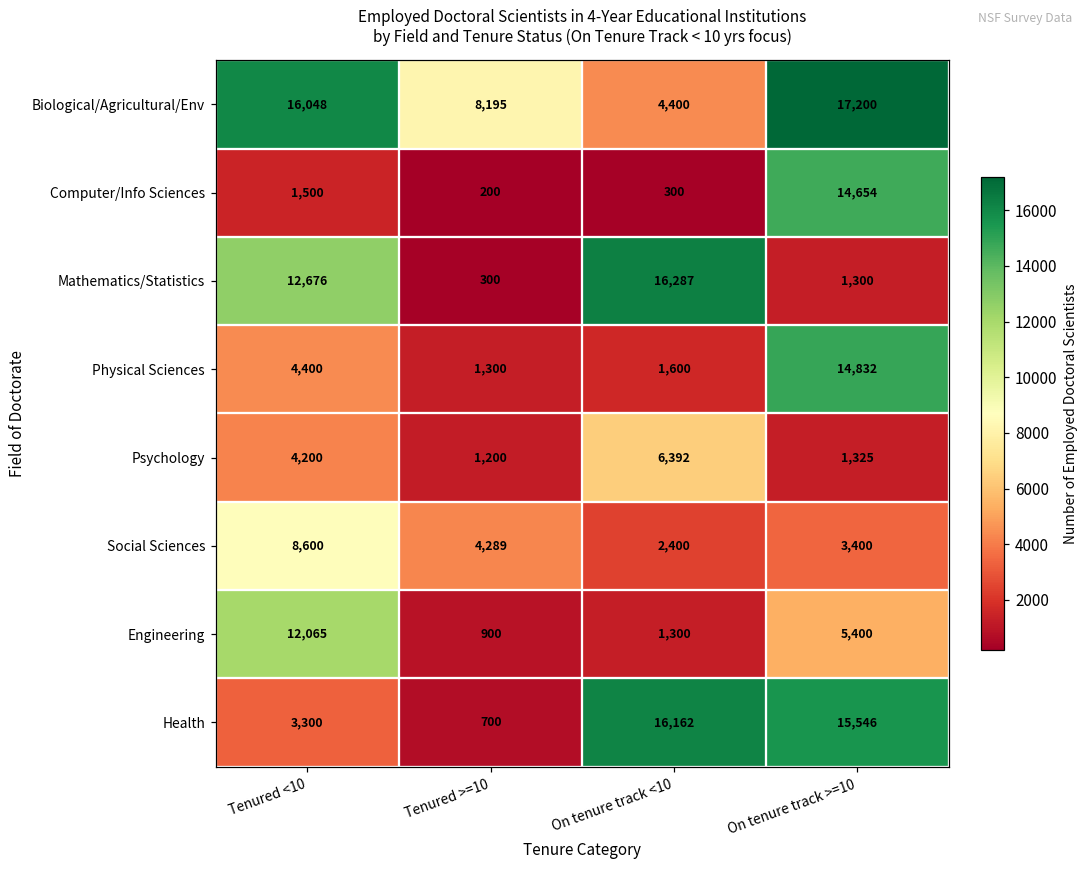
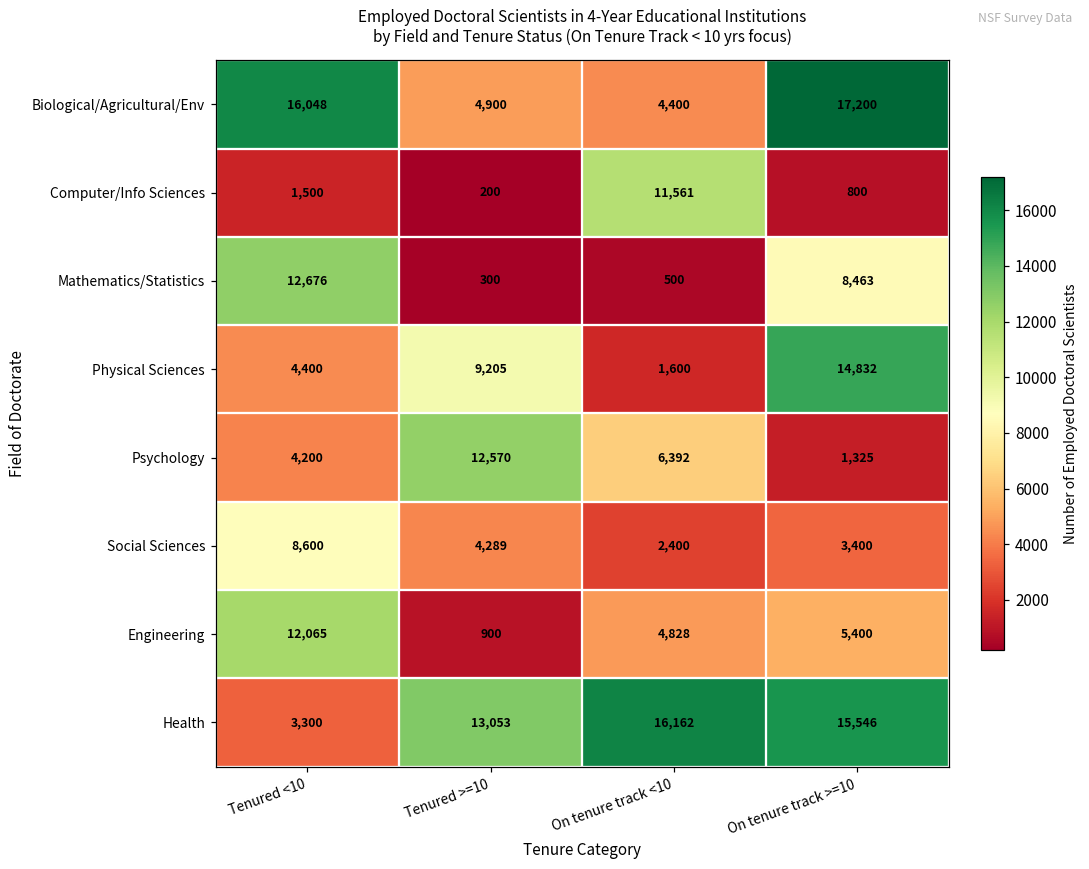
  {
    "Biological/Agricultural/Env": {
      "Tenured <10": "16,048",
-     "Tenured >=10": "8,195",
+     "Tenured >=10": "4,900",
      "On tenure track <10": "4,400",
      "On tenure track >=10": "17,200"
    },
    "Computer/Info Sciences": {
      "Tenured <10": "1,500",
      "Tenured >=10": "200",
-     "On tenure track <10": "300",
-     "On tenure track >=10": "14,654"
+     "On tenure track <10": "11,561",
+     "On tenure track >=10": "800"
    },
    "Mathematics/Statistics": {
      "Tenured <10": "12,676",
      "Tenured >=10": "300",
-     "On tenure track <10": "16,287",
-     "On tenure track >=10": "1,300"
+     "On tenure track <10": "500",
+     "On tenure track >=10": "8,463"
    },
    "Physical Sciences": {
      "Tenured <10": "4,400",
-     "Tenured >=10": "1,300",
+     "Tenured >=10": "9,205",
      "On tenure track <10": "1,600",
      "On tenure track >=10": "14,832"
    },
    "Psychology": {
      "Tenured <10": "4,200",
-     "Tenured >=10": "1,200",
+     "Tenured >=10": "12,570",
      "On tenure track <10": "6,392",
      "On tenure track >=10": "1,325"
    },
    "Social Sciences": {
      "Tenured <10": "8,600",
      "Tenured >=10": "4,289",
      "On tenure track <10": "2,400",
      "On tenure track >=10": "3,400"
    },
    "Engineering": {
      "Tenured <10": "12,065",
      "Tenured >=10": "900",
-     "On tenure track <10": "1,300",
+     "On tenure track <10": "4,828",
      "On tenure track >=10": "5,400"
    },
    "Health": {
      "Tenured <10": "3,300",
-     "Tenured >=10": "700",
+     "Tenured >=10": "13,053",
      "On tenure track <10": "16,162",
      "On tenure track >=10": "15,546"
    }
  }
